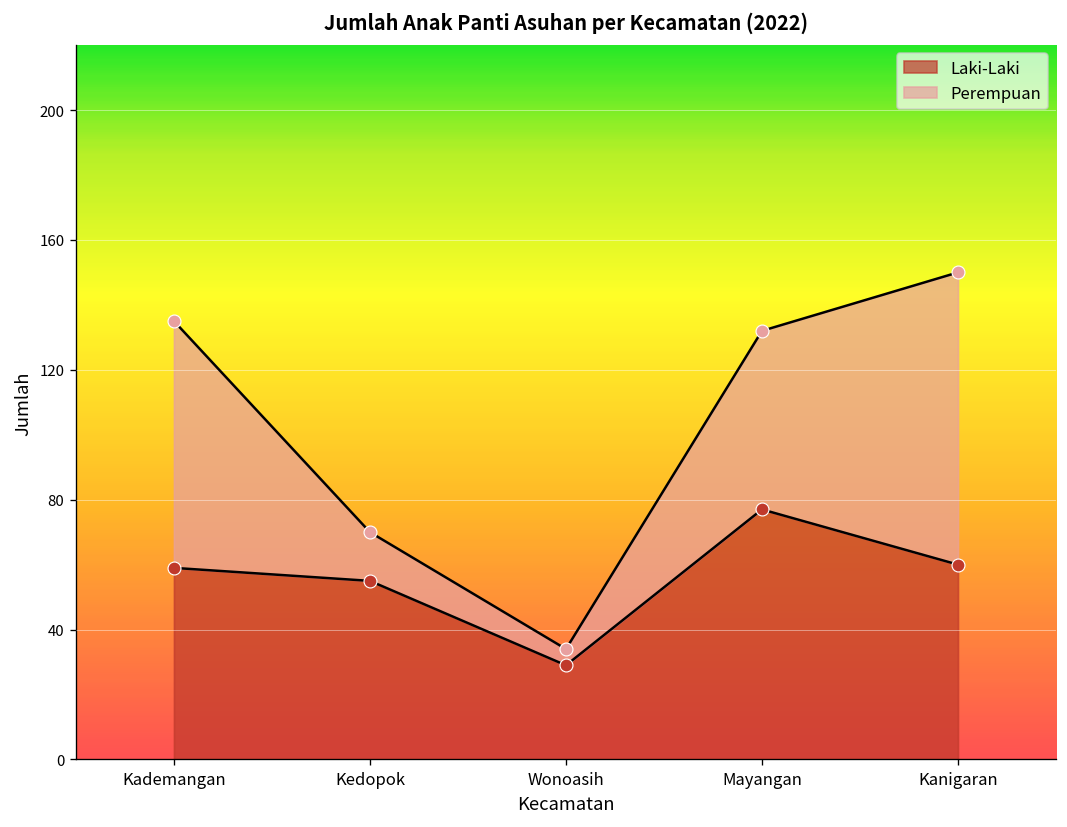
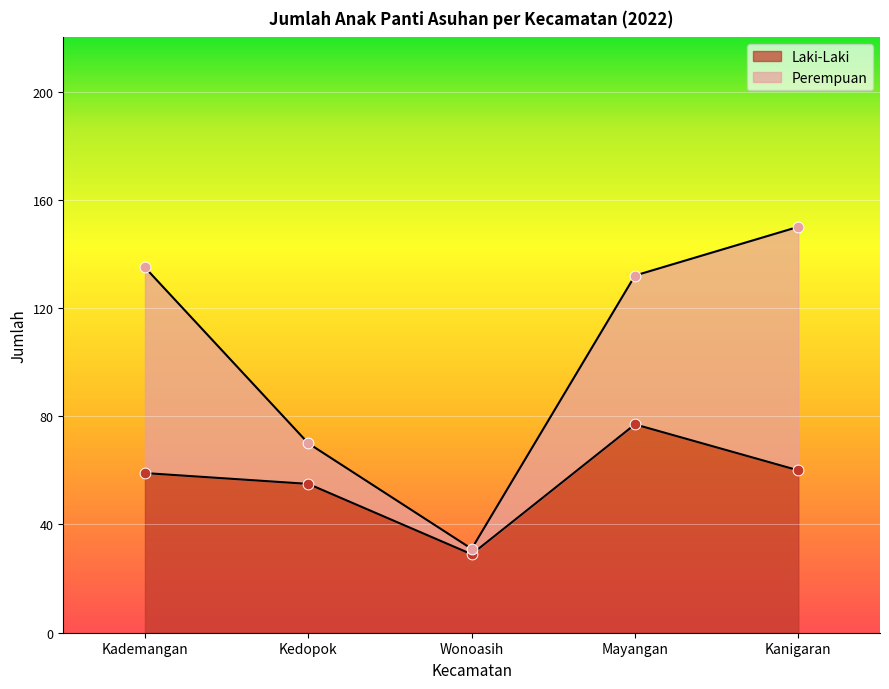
  {
    "Laki-Laki": {
      "Kademangan": 59,
      "Kedopok": 55,
      "Wonoasih": 29,
      "Mayangan": 77,
      "Kanigaran": 60
    },
    "Perempuan": {
      "Kademangan": 76,
      "Kedopok": 15,
-     "Wonoasih": 5,
+     "Wonoasih": 2,
      "Mayangan": 55,
      "Kanigaran": 90
    }
  }
